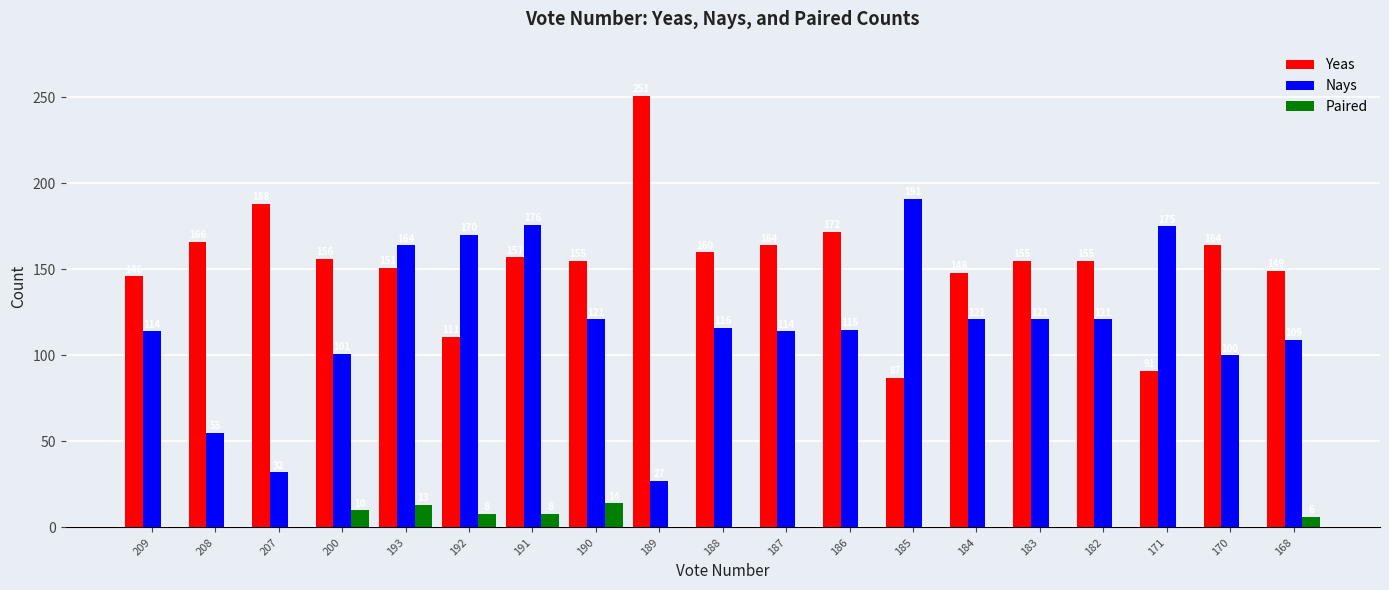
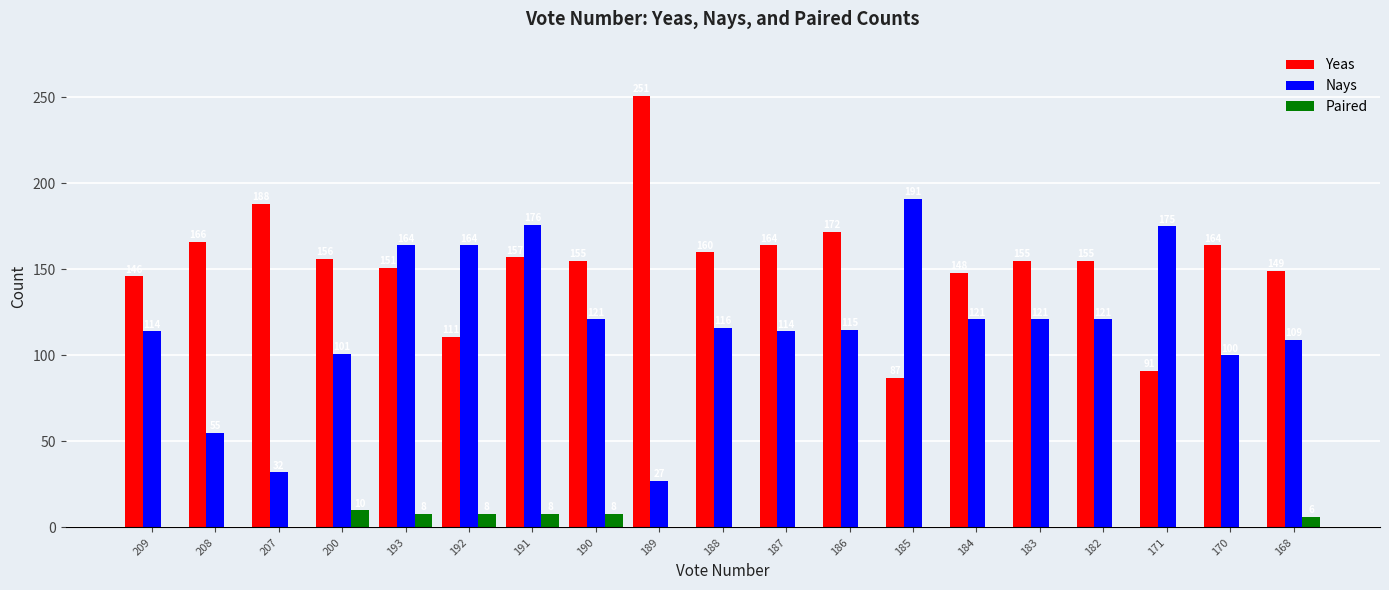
  {
    "Yeas": {
      "209": 146,
      "208": 166,
      "207": 188,
      "200": 156,
      "193": 151,
      "192": 111,
      "191": 157,
      "190": 155,
      "189": 251,
      "188": 160,
      "187": 164,
      "186": 172,
      "185": 87,
      "184": 148,
      "183": 155,
      "182": 155,
      "171": 91,
      "170": 164,
      "168": 149
    },
    "Nays": {
      "209": 114,
      "208": 55,
      "207": 32,
      "200": 101,
      "193": 164,
-     "192": 170,
+     "192": 164,
      "191": 176,
      "190": 121,
      "189": 27,
      "188": 116,
      "187": 114,
      "186": 115,
      "185": 191,
      "184": 121,
      "183": 121,
      "182": 121,
      "171": 175,
      "170": 100,
      "168": 109
    },
    "Paired": {
      "209": 0,
      "208": 0,
      "207": 0,
      "200": 10,
-     "193": 13,
+     "193": 8,
      "192": 8,
      "191": 8,
-     "190": 14,
+     "190": 8,
      "189": 0,
      "188": 0,
      "187": 0,
      "186": 0,
      "185": 0,
      "184": 0,
      "183": 0,
      "182": 0,
      "171": 0,
      "170": 0,
      "168": 6
    }
  }
